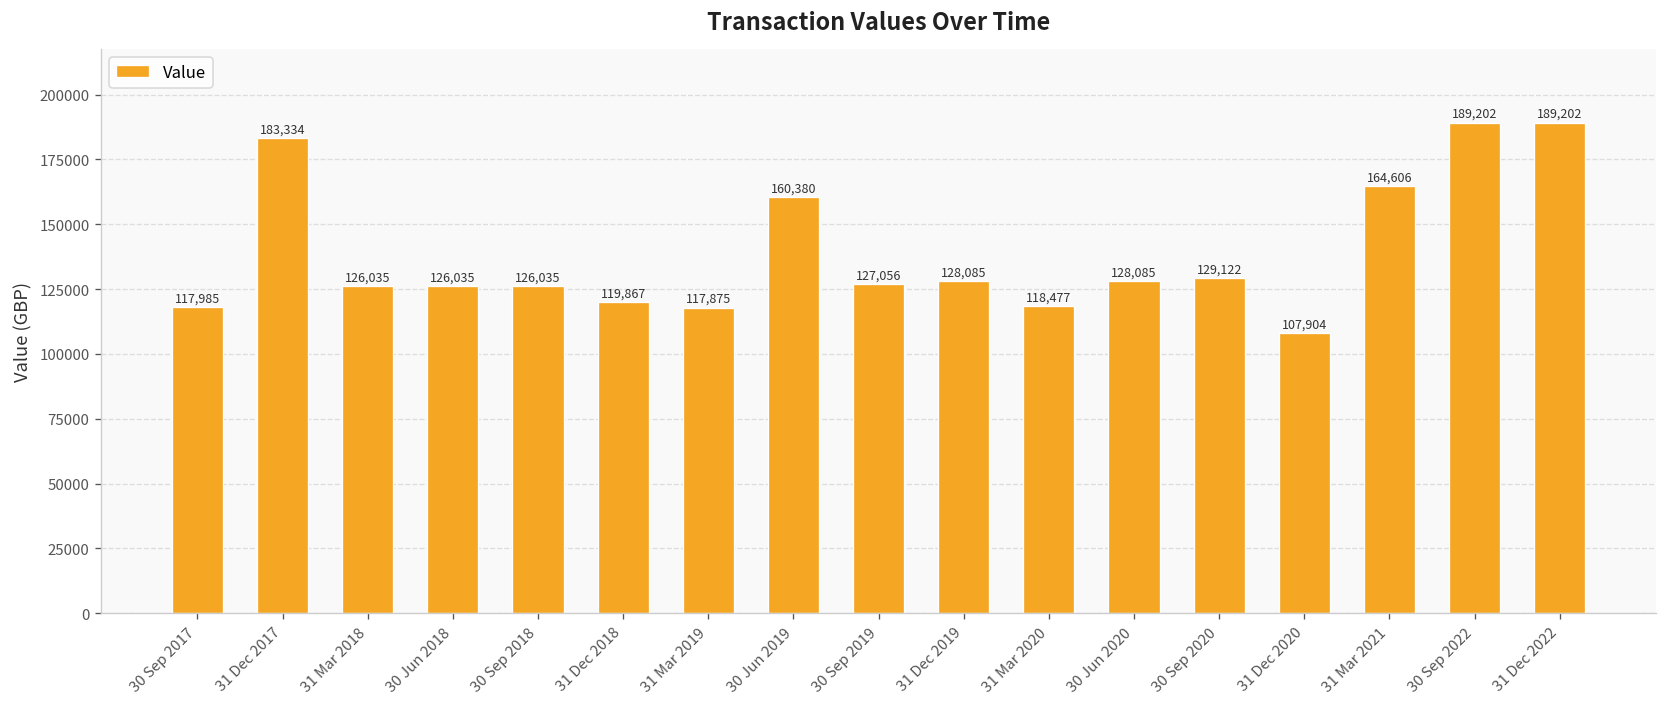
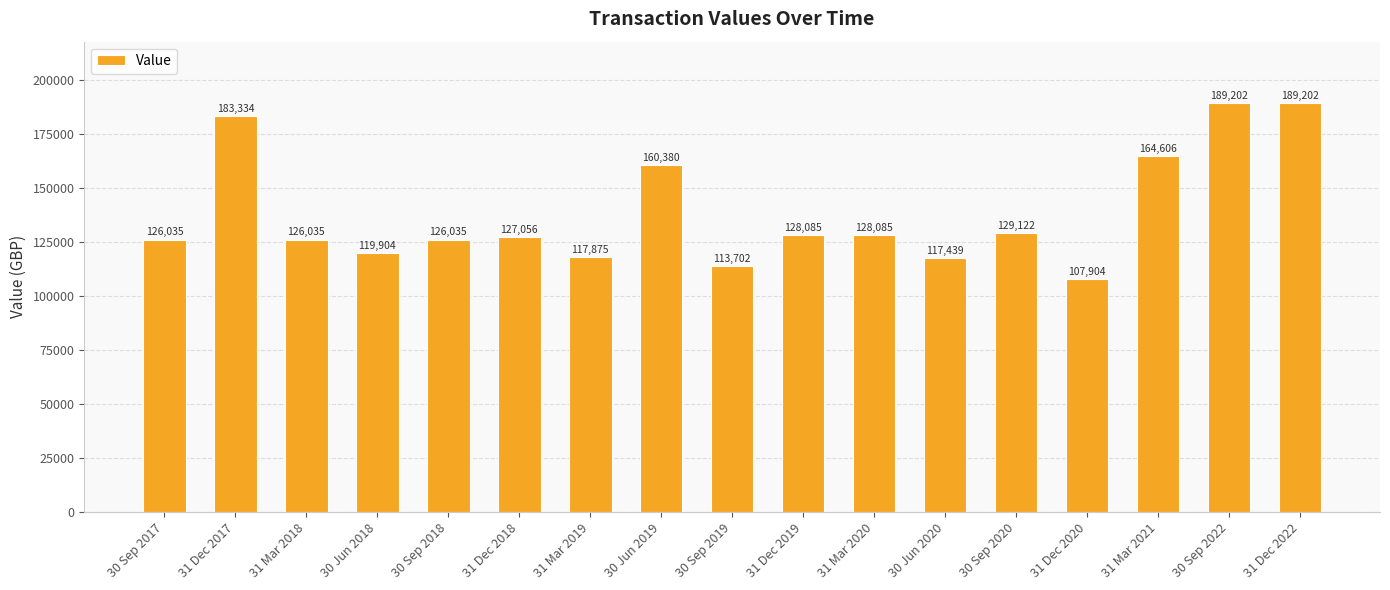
  {
-   "30 Sep 2017": "117,985",
+   "30 Sep 2017": "126,035",
    "31 Dec 2017": "183,334",
    "31 Mar 2018": "126,035",
-   "30 Jun 2018": "126,035",
+   "30 Jun 2018": "119,904",
    "30 Sep 2018": "126,035",
-   "31 Dec 2018": "119,867",
+   "31 Dec 2018": "127,056",
    "31 Mar 2019": "117,875",
    "30 Jun 2019": "160,380",
-   "30 Sep 2019": "127,056",
+   "30 Sep 2019": "113,702",
    "31 Dec 2019": "128,085",
-   "31 Mar 2020": "118,477",
-   "30 Jun 2020": "128,085",
+   "31 Mar 2020": "128,085",
+   "30 Jun 2020": "117,439",
    "30 Sep 2020": "129,122",
    "31 Dec 2020": "107,904",
    "31 Mar 2021": "164,606",
    "30 Sep 2022": "189,202",
    "31 Dec 2022": "189,202"
  }
